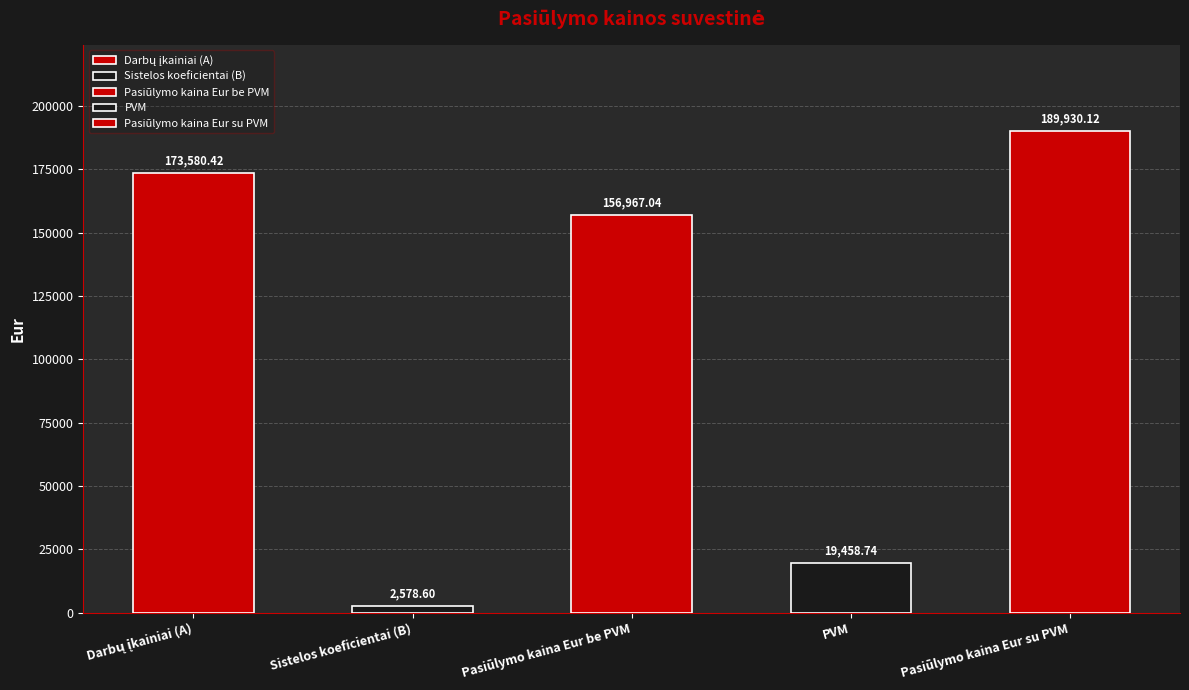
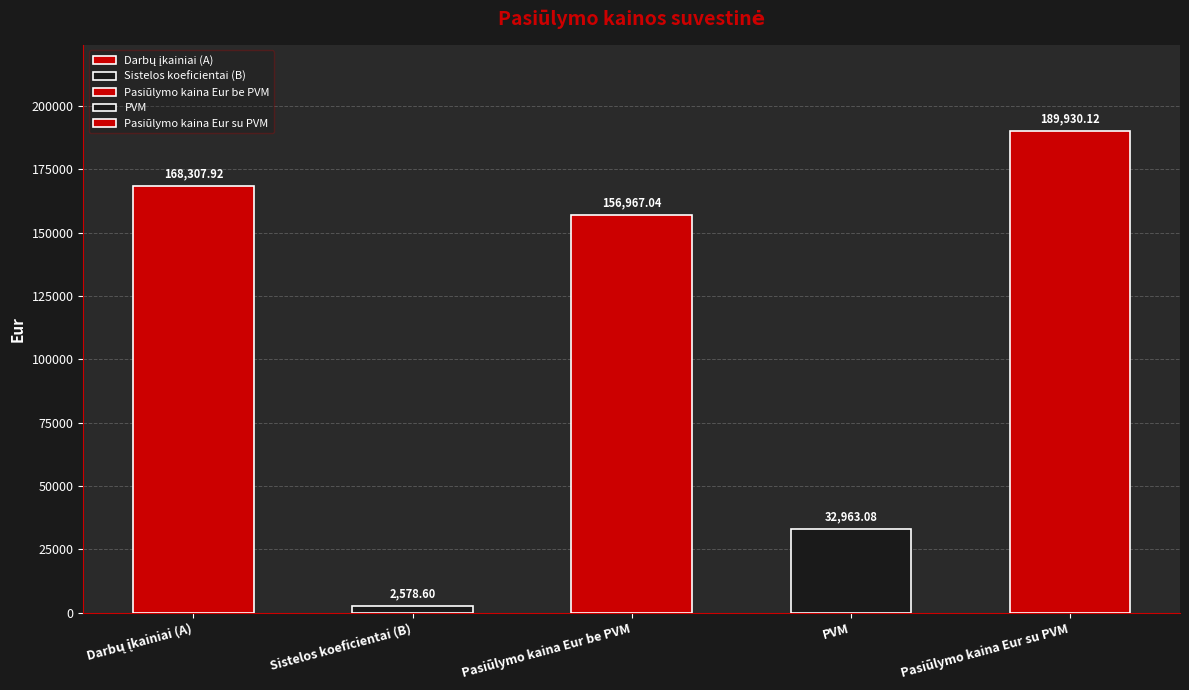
  {
-   "Darbų įkainiai (A)": "173,580.42",
+   "Darbų įkainiai (A)": "168,307.92",
    "Sistelos koeficientai (B)": "2,578.60",
    "Pasiūlymo kaina Eur be PVM": "156,967.04",
-   "PVM": "19,458.74",
+   "PVM": "32,963.08",
    "Pasiūlymo kaina Eur su PVM": "189,930.12"
  }
